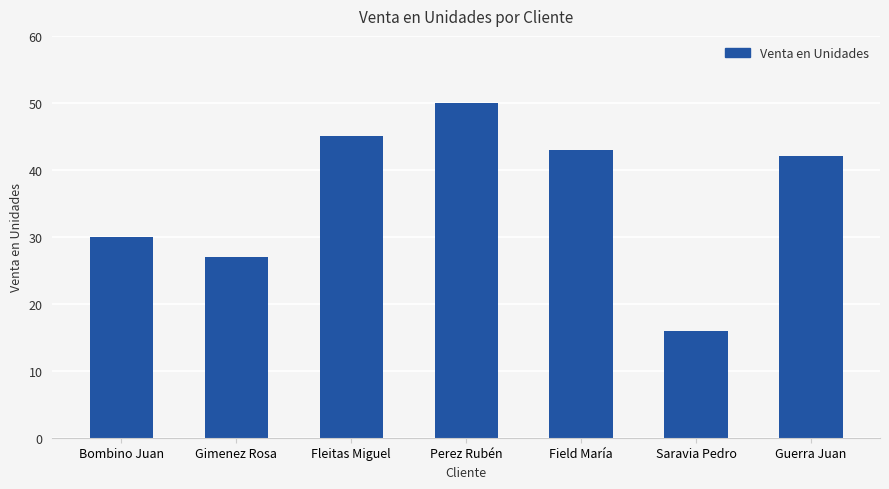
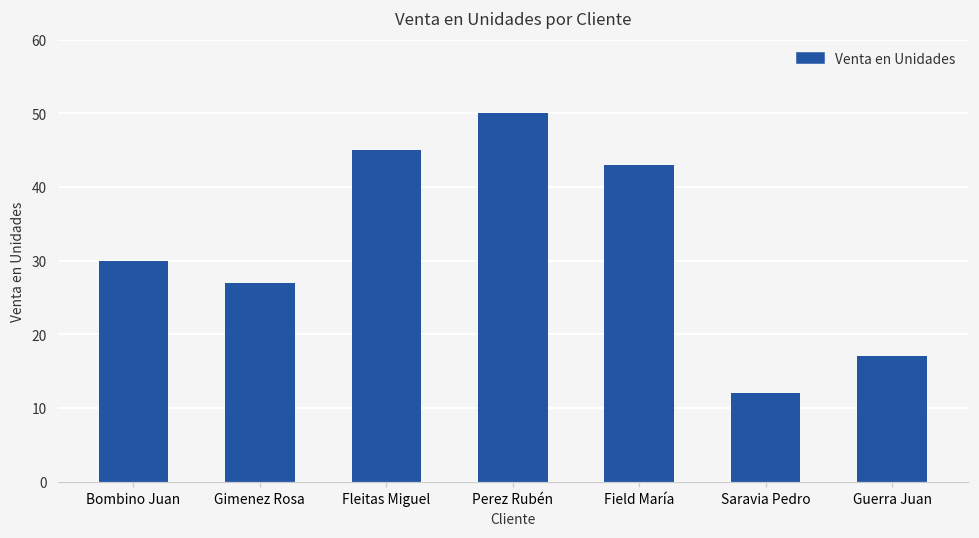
  {
    "Bombino Juan": 30,
    "Gimenez Rosa": 27,
    "Fleitas Miguel": 45,
    "Perez Rubén": 50,
    "Field María": 43,
-   "Saravia Pedro": 16,
-   "Guerra Juan": 42
+   "Saravia Pedro": 12,
+   "Guerra Juan": 17
  }
